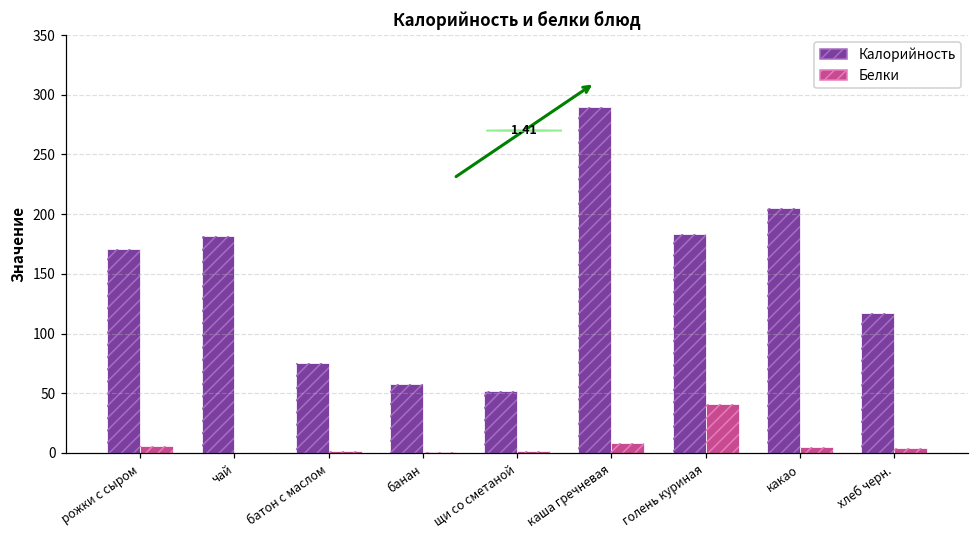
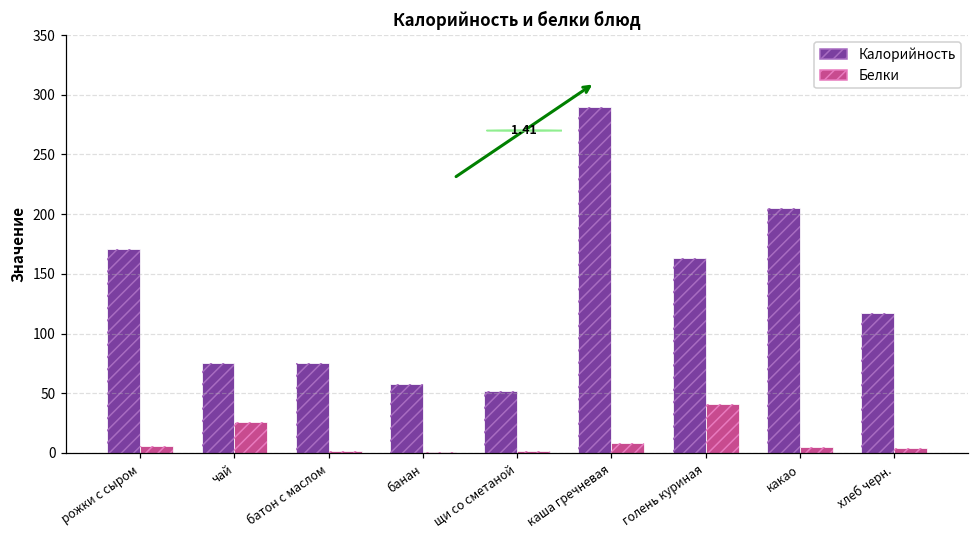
  {
    "Калорийность": {
      "рожки с сыром": 171,
-     "чай": 182,
+     "чай": 75,
      "батон с маслом": 75,
      "банан": 58,
      "щи со сметаной": 52,
      "каша гречневая": 290,
-     "голень куриная": 183,
+     "голень куриная": 163,
      "какао": 205,
      "хлеб черн.": 117
    },
    "Белки": {
      "рожки с сыром": 6,
-     "чай": 0,
+     "чай": 26,
      "каша гречневая": 8,
      "голень куриная": 41,
      "какао": 5,
      "хлеб черн.": 4
    }
  }
